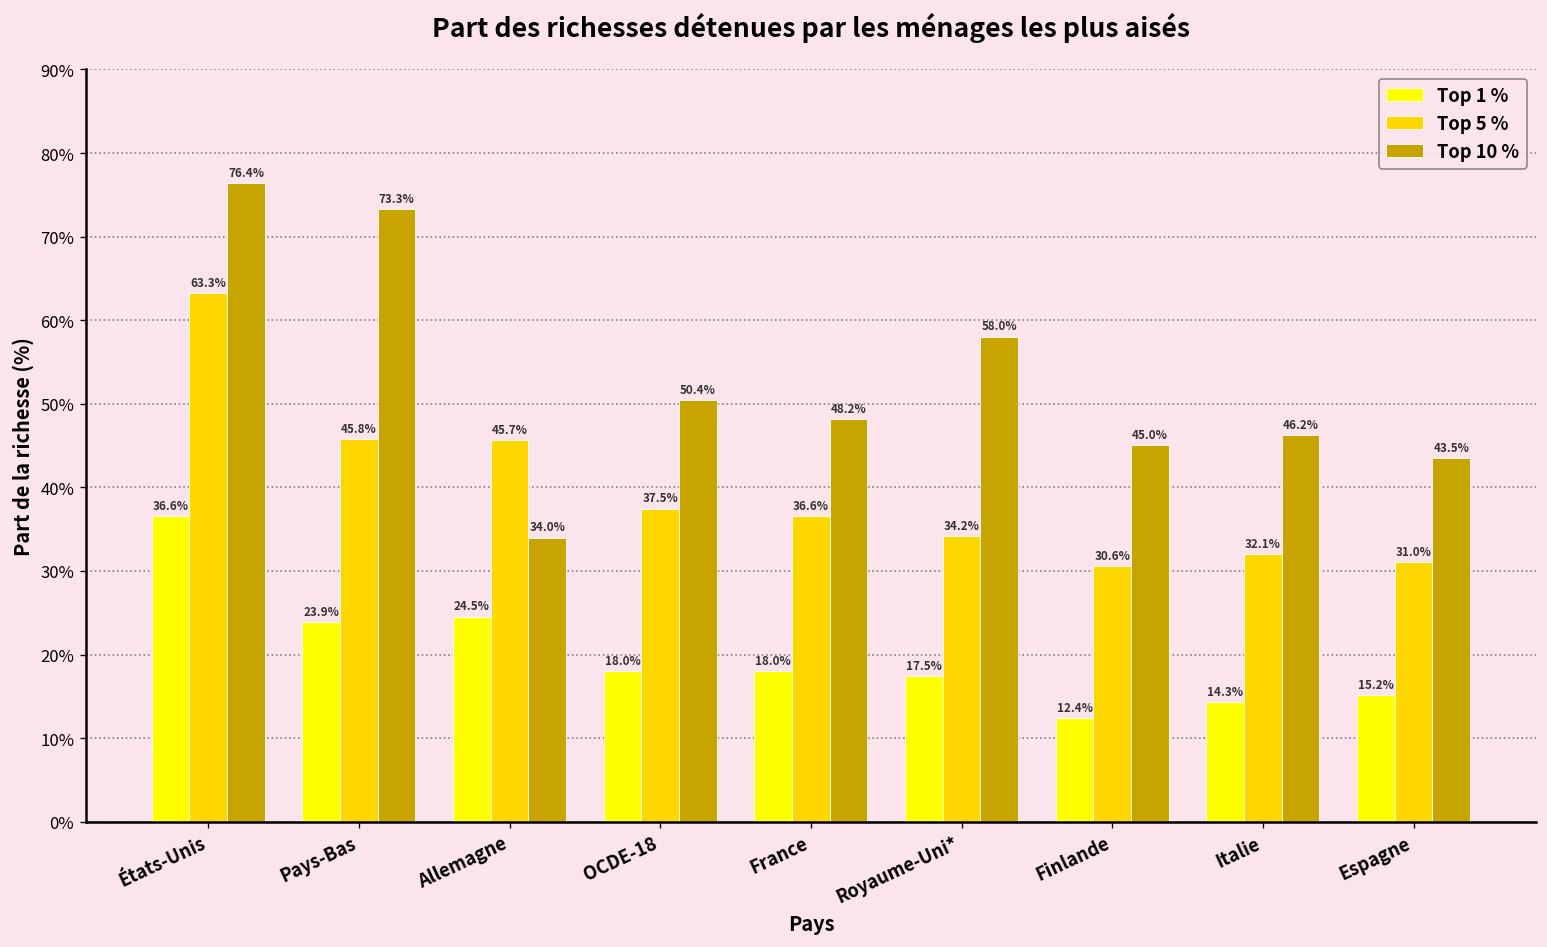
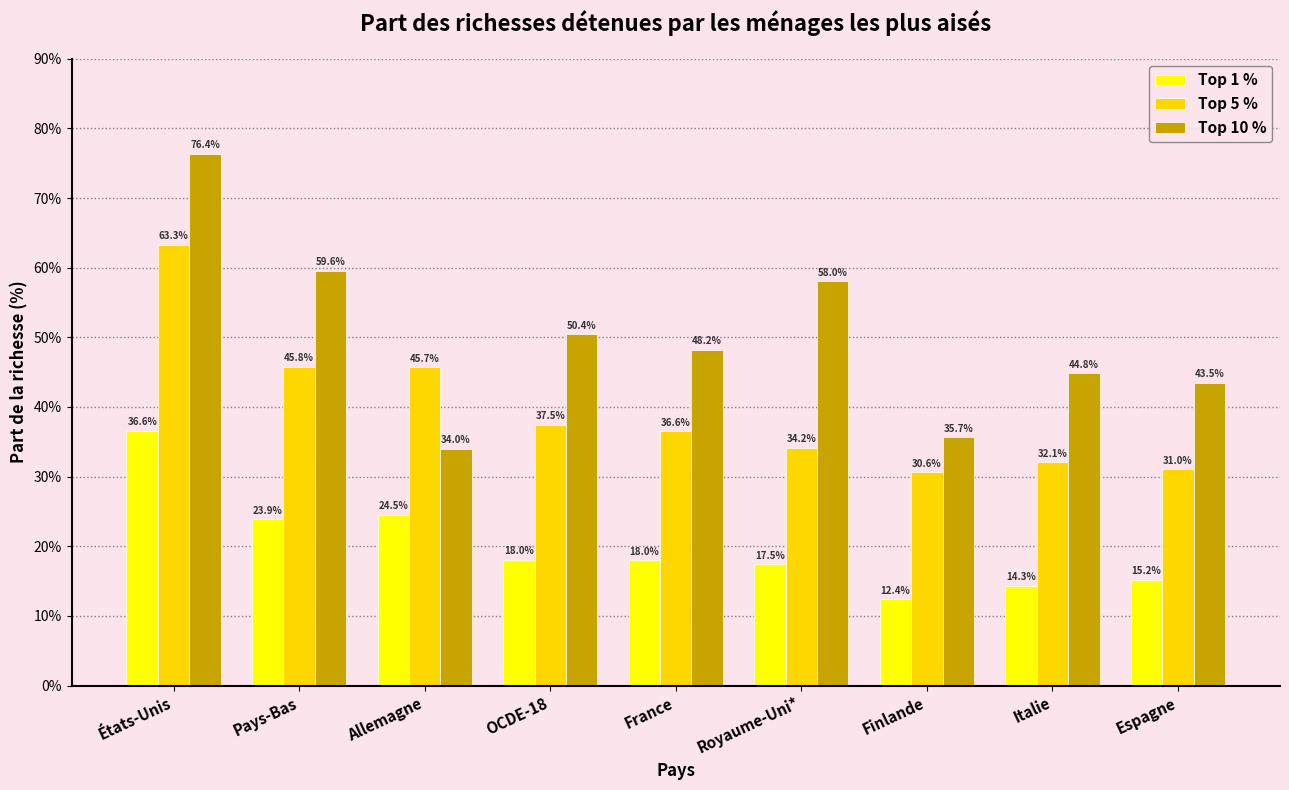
  {
    "Top 10 %": {
      "États-Unis": "76.4%",
-     "Pays-Bas": "73.3%",
+     "Pays-Bas": "59.6%",
      "Allemagne": "34.0%",
      "OCDE-18": "50.4%",
      "France": "48.2%",
      "Royaume-Uni*": "58.0%",
-     "Finlande": "45.0%",
-     "Italie": "46.2%",
+     "Finlande": "35.7%",
+     "Italie": "44.8%",
      "Espagne": "43.5%"
    }
  }
